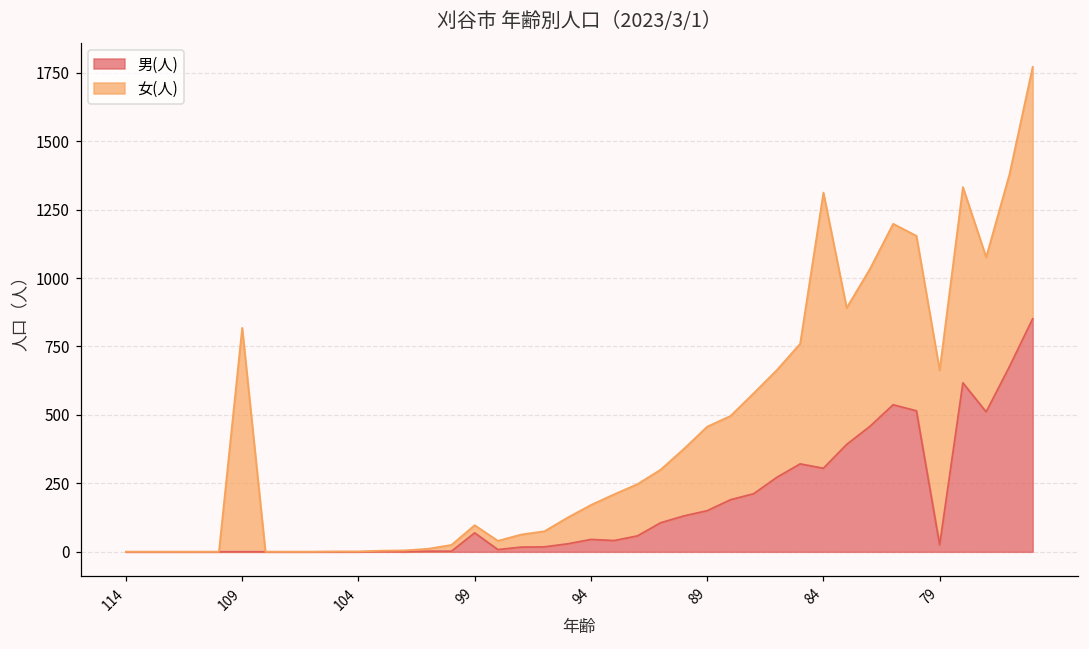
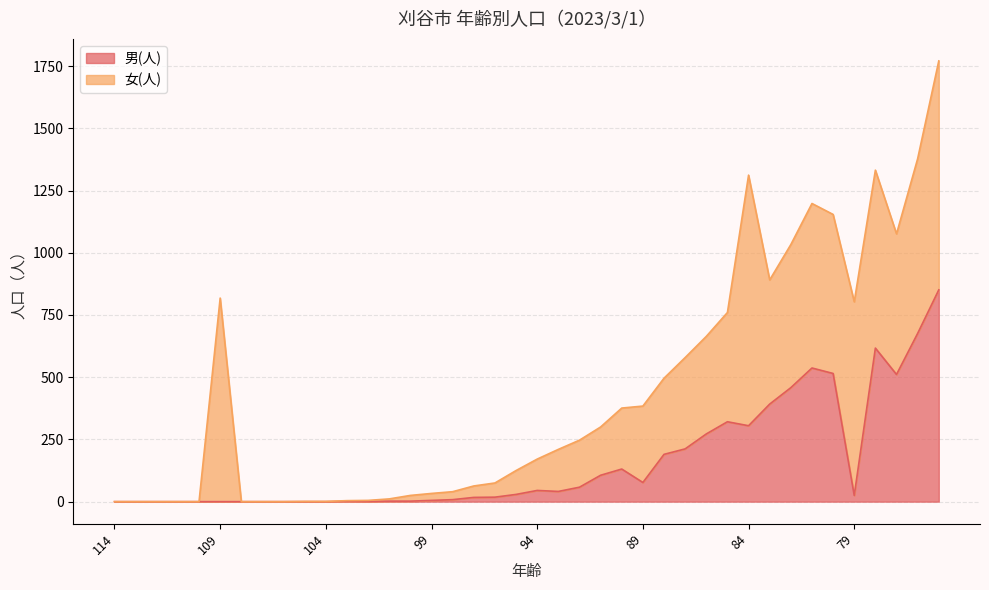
  {
    "男(人)": {
      "109": 0,
-     "99": 70,
+     "99": 10,
      "94": 50,
-     "89": 150,
+     "89": 80,
      "84": 310,
      "79": 30
    },
    "女(人)": {
      "109": 820,
      "99": 30,
      "94": 130,
      "89": 310,
      "84": 1010,
-     "79": 640
+     "79": 780
    }
  }
